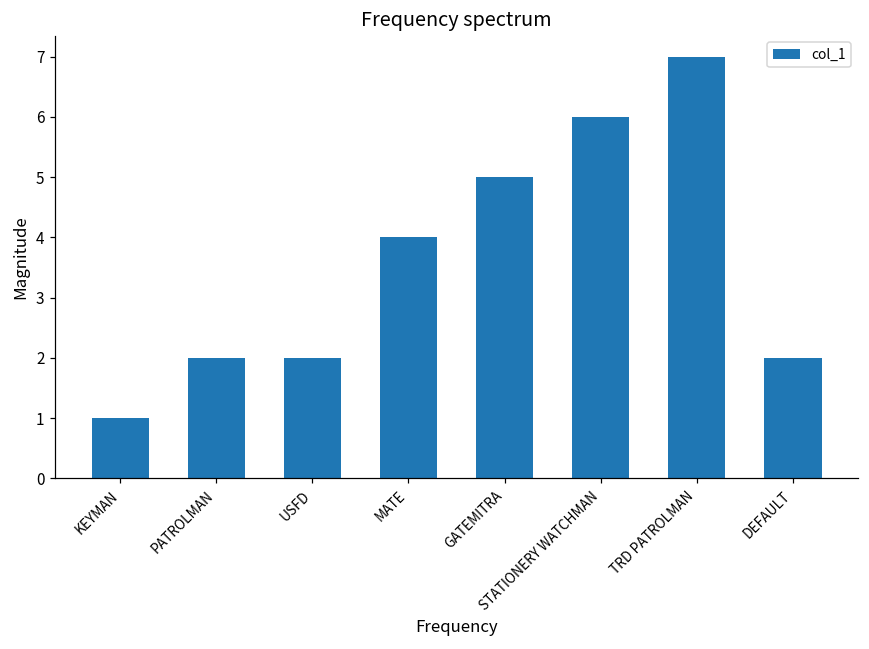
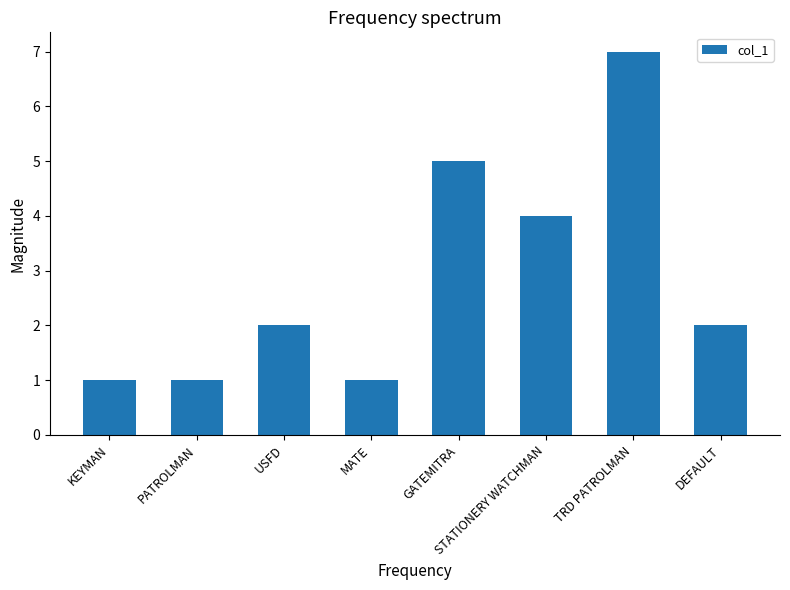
  {
    "KEYMAN": 1,
-   "PATROLMAN": 2,
+   "PATROLMAN": 1,
    "USFD": 2,
-   "MATE": 4,
+   "MATE": 1,
    "GATEMITRA": 5,
-   "STATIONERY WATCHMAN": 6,
+   "STATIONERY WATCHMAN": 4,
    "TRD PATROLMAN": 7,
    "DEFAULT": 2
  }
